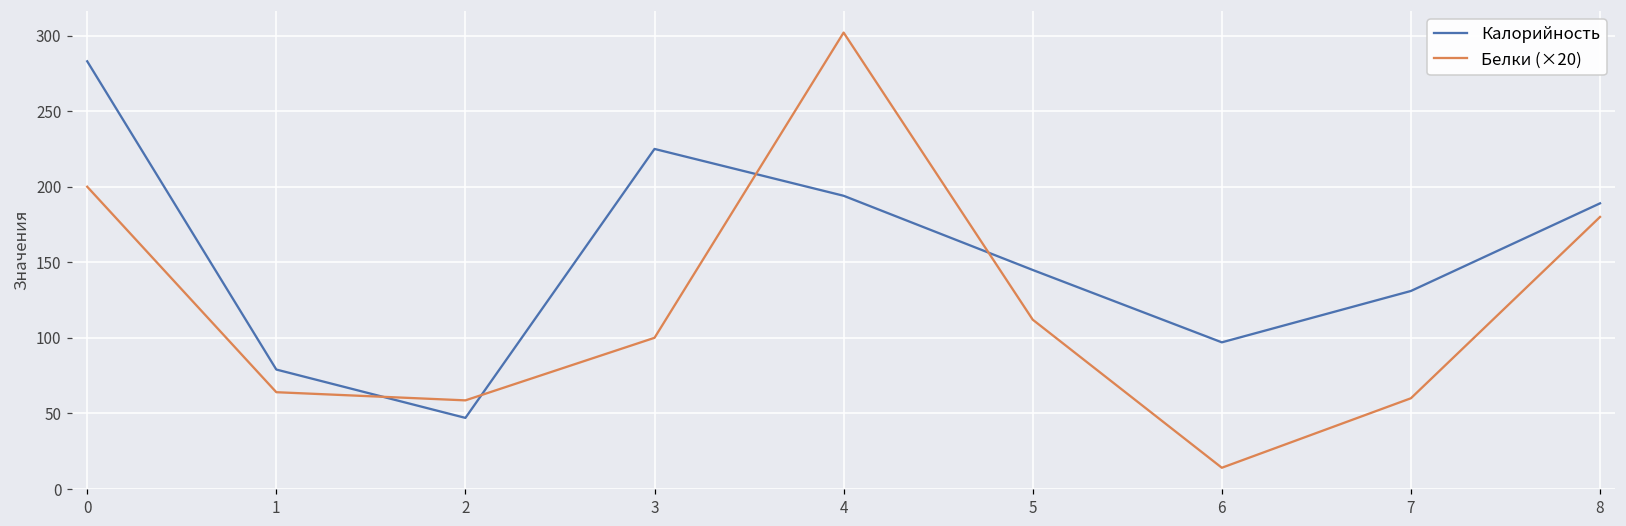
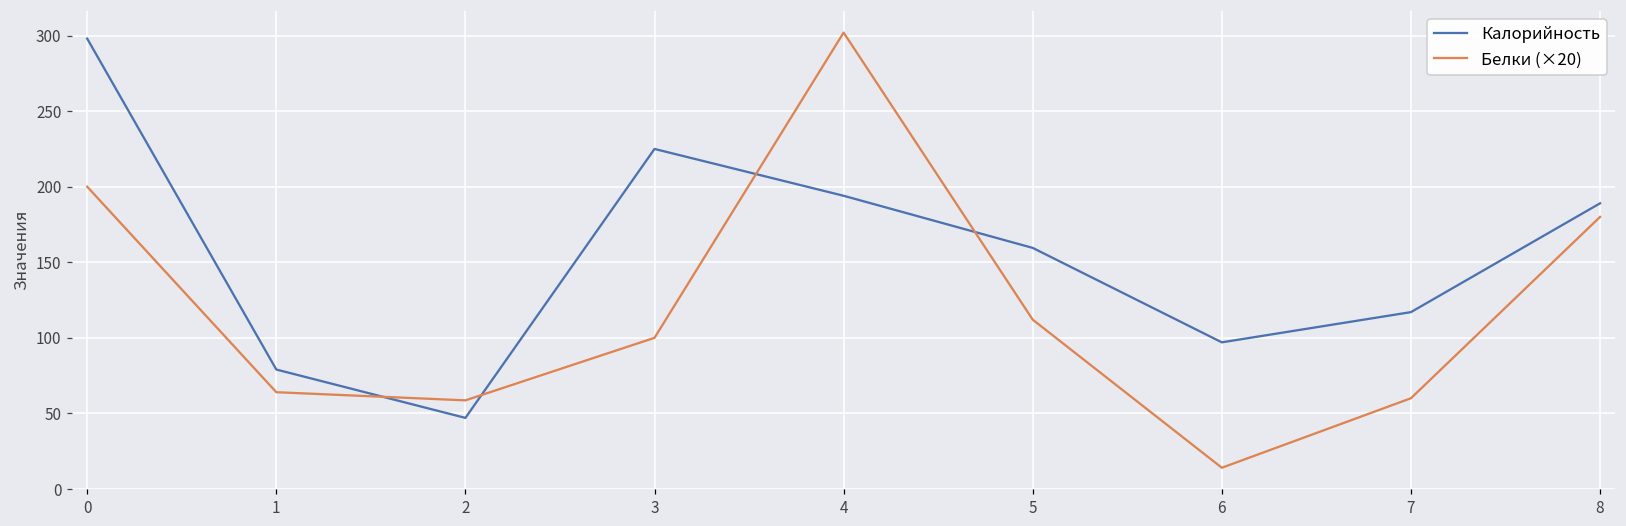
  {
    "Калорийность": {
-     "0": 283,
+     "0": 298,
      "1": 79,
      "2": 47,
      "3": 225,
      "4": 194,
-     "5": 145,
+     "5": 160,
      "6": 97,
-     "7": 131,
+     "7": 117,
      "8": 189
    },
    "Белки (×20)": {
      "0": 200,
      "1": 64,
      "2": 59,
      "3": 100,
      "4": 302,
      "5": 112,
      "6": 14,
      "7": 60,
      "8": 180
    }
  }
